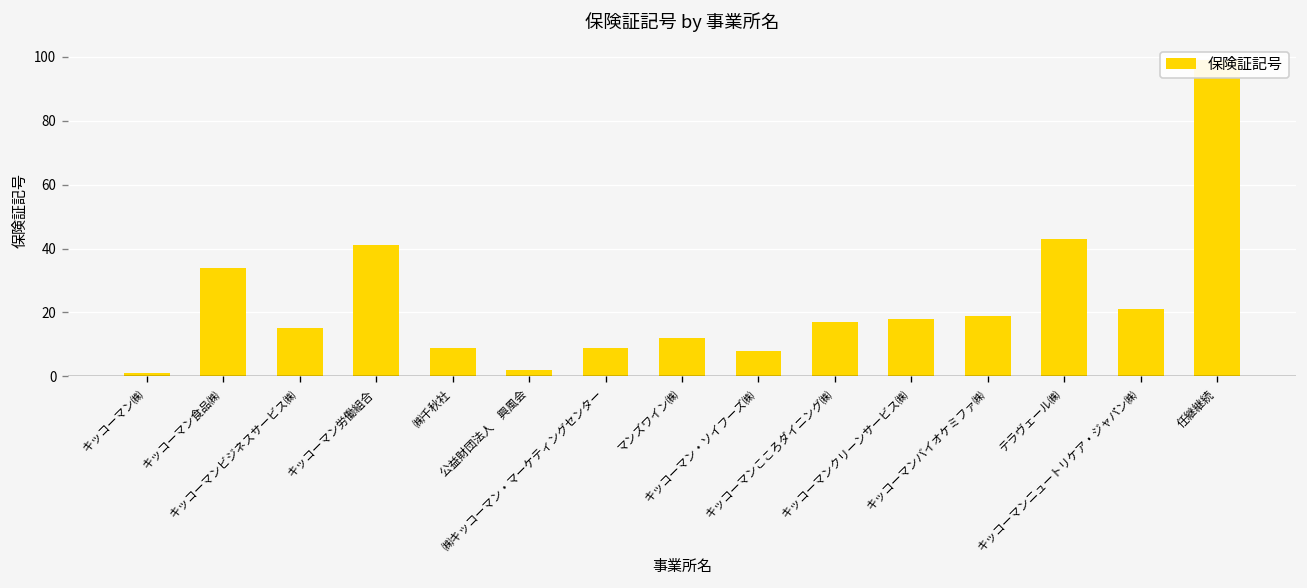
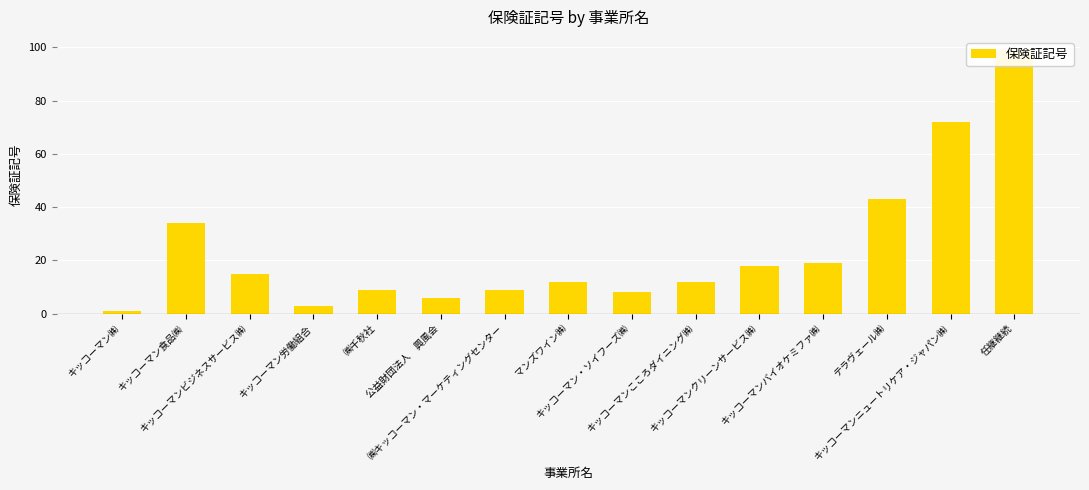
  {
    "キッコーマン㈱": 1,
    "キッコーマン食品㈱": 34,
    "キッコーマンビジネスサービス㈱": 15,
-   "キッコーマン労働組合": 41,
+   "キッコーマン労働組合": 3,
    "㈱千秋社": 9,
-   "公益財団法人 興風会": 2,
+   "公益財団法人 興風会": 6,
    "㈱キッコーマン・マーケティングセンター": 9,
    "マンズワイン㈱": 12,
    "キッコーマン・ソイフーズ㈱": 8,
-   "キッコーマンこころダイニング㈱": 17,
+   "キッコーマンこころダイニング㈱": 12,
    "キッコーマンクリーンサービス㈱": 18,
    "キッコーマンバイオケミファ㈱": 19,
    "テラヴェール㈱": 43,
-   "キッコーマンニュートリケア・ジャパン㈱": 21
+   "キッコーマンニュートリケア・ジャパン㈱": 72
  }
